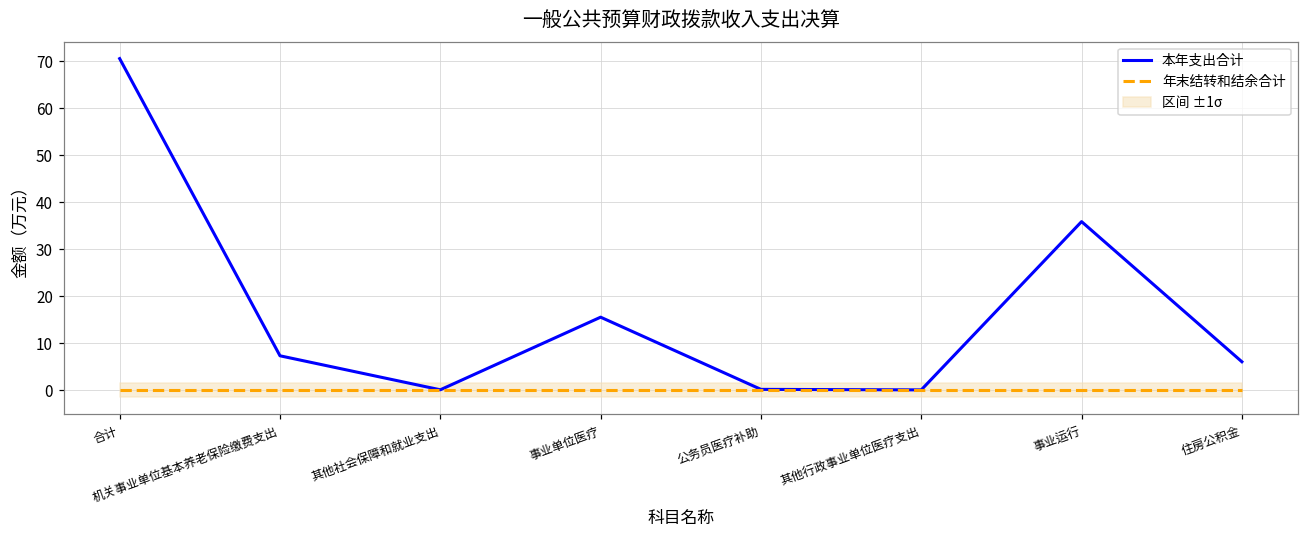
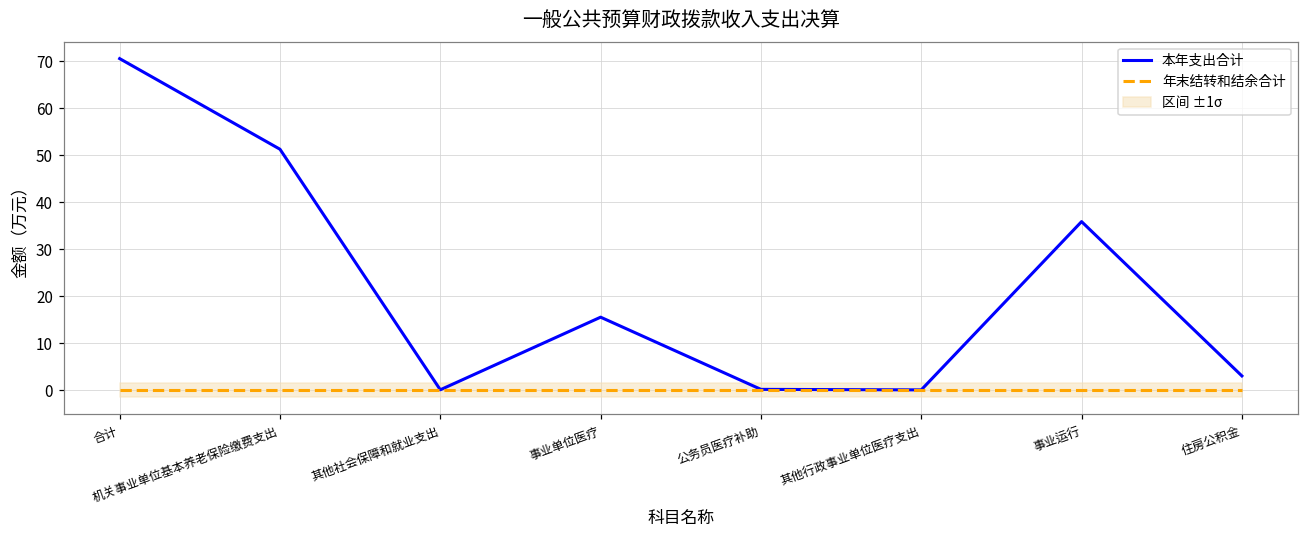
  {
    "本年支出合计": {
      "合计": 71,
-     "机关事业单位基本养老保险缴费支出": 7,
+     "机关事业单位基本养老保险缴费支出": 51,
      "事业单位医疗": 16,
      "事业运行": 36,
-     "住房公积金": 6
+     "住房公积金": 3
    },
    "区间 ±1σ": {
      "合计": 2,
      "机关事业单位基本养老保险缴费支出": 2,
      "其他社会保障和就业支出": 2,
      "事业单位医疗": 2,
      "公务员医疗补助": 2,
      "其他行政事业单位医疗支出": 2,
      "事业运行": 2,
      "住房公积金": 2
    },
    "年末结转和结余合计": {
      "合计": 0,
      "机关事业单位基本养老保险缴费支出": 0,
      "事业单位医疗": 0,
      "事业运行": 0,
      "住房公积金": 0
    }
  }
